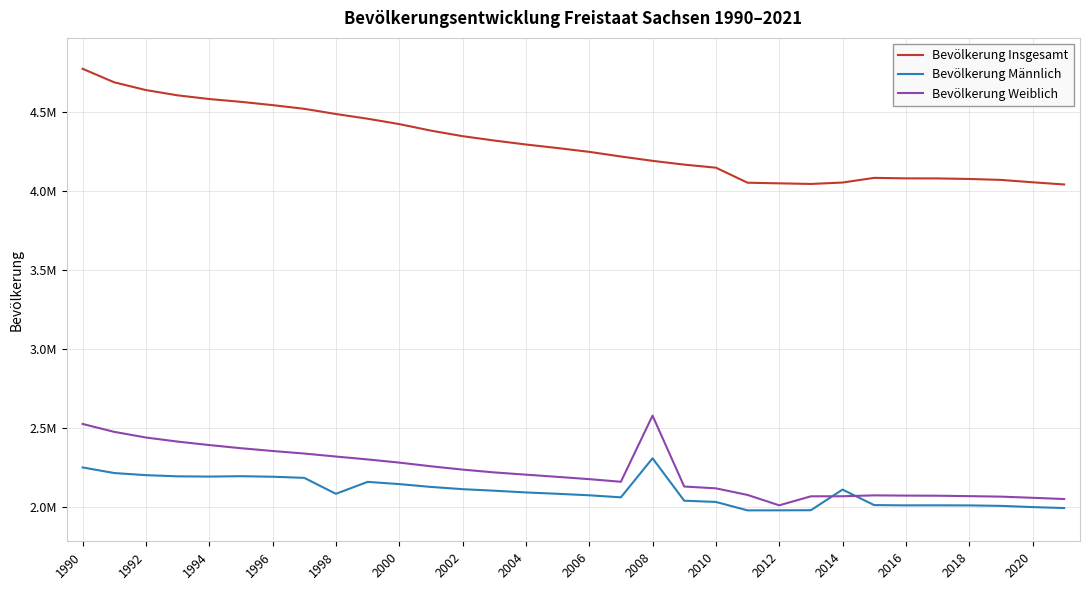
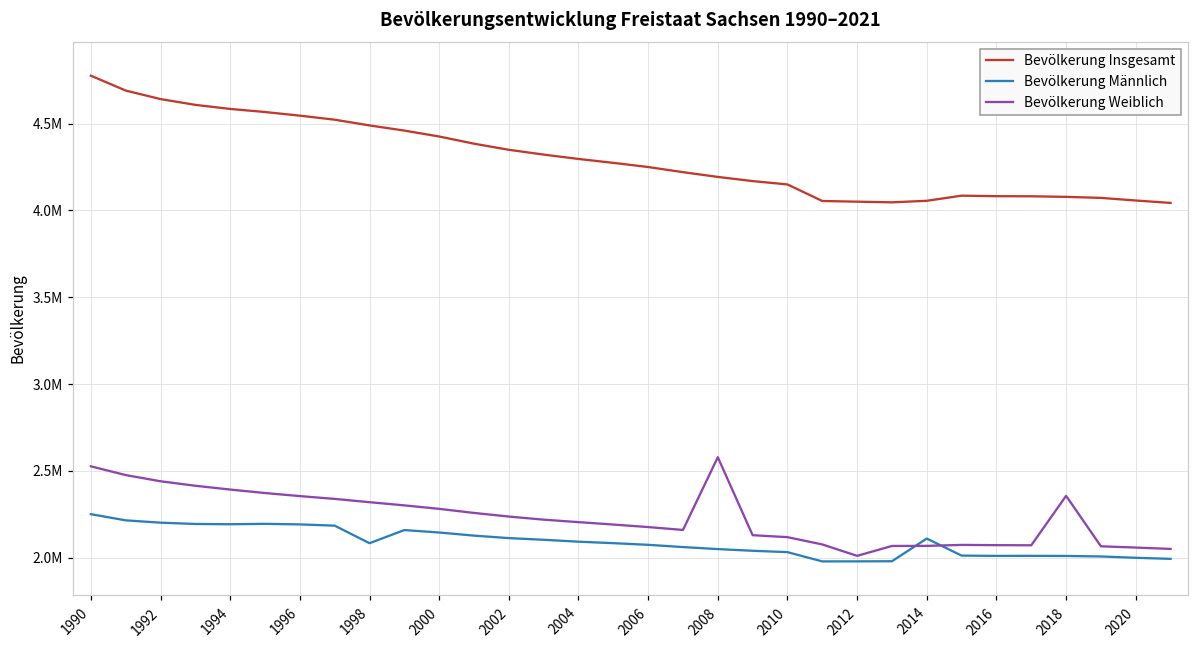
  {
    "Bevölkerung Insgesamt": {
      "1990": 4780000,
      "1992": 4640000,
      "1994": 4580000,
      "1996": 4550000,
      "1998": 4490000,
      "2000": 4430000,
      "2002": 4350000,
      "2004": 4300000,
      "2006": 4250000,
      "2008": 4190000,
      "2010": 4150000,
      "2012": 4050000,
      "2014": 4060000,
      "2016": 4080000,
      "2018": 4080000,
      "2020": 4060000
    },
    "Bevölkerung Männlich": {
      "1990": 2250000,
      "1992": 2200000,
      "1994": 2190000,
      "1996": 2190000,
      "1998": 2080000,
      "2000": 2140000,
      "2002": 2110000,
      "2004": 2090000,
      "2006": 2070000,
-     "2008": 2310000,
+     "2008": 2050000,
      "2010": 2030000,
      "2012": 1980000,
      "2014": 2110000,
      "2016": 2010000,
      "2018": 2010000,
      "2020": 2000000
    },
    "Bevölkerung Weiblich": {
      "1990": 2530000,
      "1992": 2440000,
      "1994": 2390000,
      "1996": 2350000,
      "1998": 2320000,
      "2000": 2280000,
      "2002": 2240000,
      "2004": 2200000,
      "2006": 2180000,
      "2008": 2580000,
      "2010": 2120000,
      "2012": 2010000,
      "2014": 2070000,
      "2016": 2070000,
-     "2018": 2070000,
+     "2018": 2360000,
      "2020": 2060000
    }
  }
